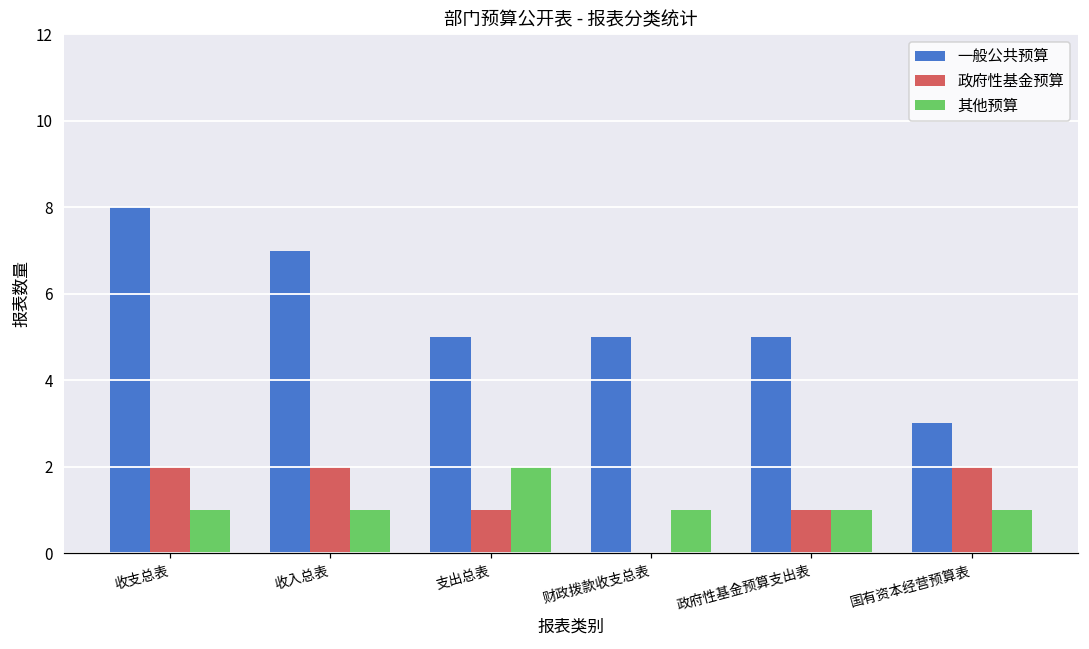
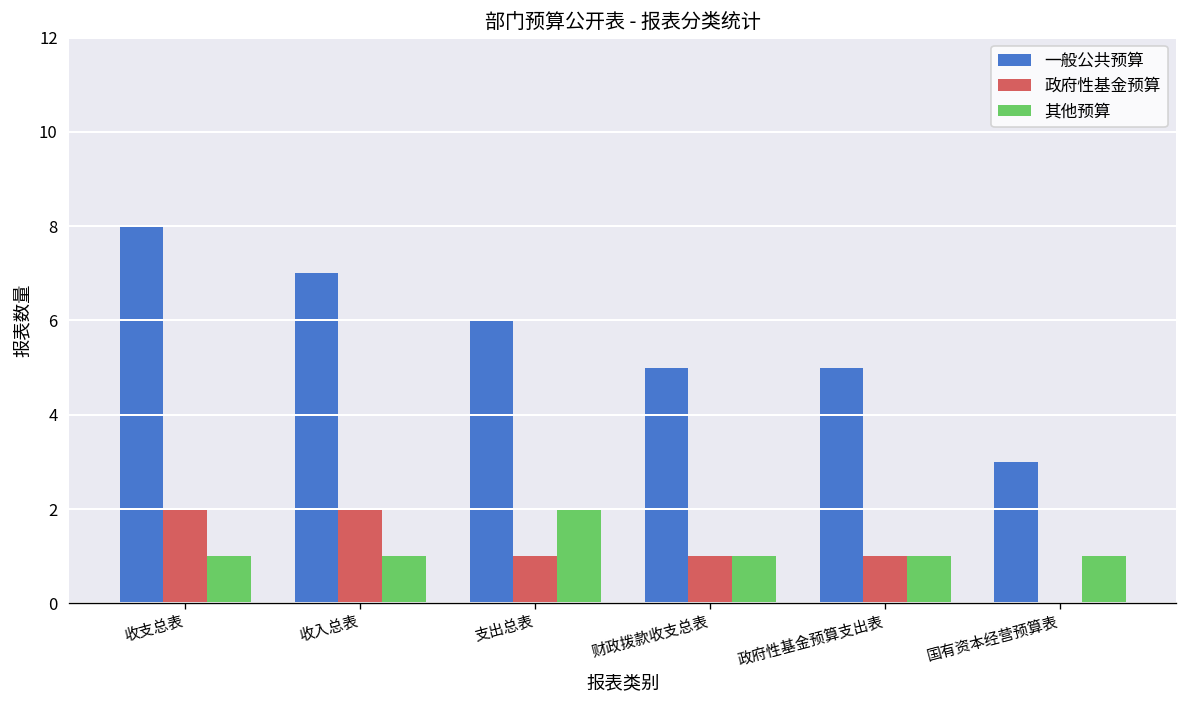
  {
    "一般公共预算": {
      "收支总表": 8,
      "收入总表": 7,
-     "支出总表": 5,
+     "支出总表": 6,
      "财政拨款收支总表": 5,
      "政府性基金预算支出表": 5,
      "国有资本经营预算表": 3
    },
    "政府性基金预算": {
      "收支总表": 2,
      "收入总表": 2,
      "支出总表": 1,
-     "财政拨款收支总表": 0,
+     "财政拨款收支总表": 1,
      "政府性基金预算支出表": 1,
-     "国有资本经营预算表": 2
+     "国有资本经营预算表": 0
    },
    "其他预算": {
      "收支总表": 1,
      "收入总表": 1,
      "支出总表": 2,
      "财政拨款收支总表": 1,
      "政府性基金预算支出表": 1,
      "国有资本经营预算表": 1
    }
  }
